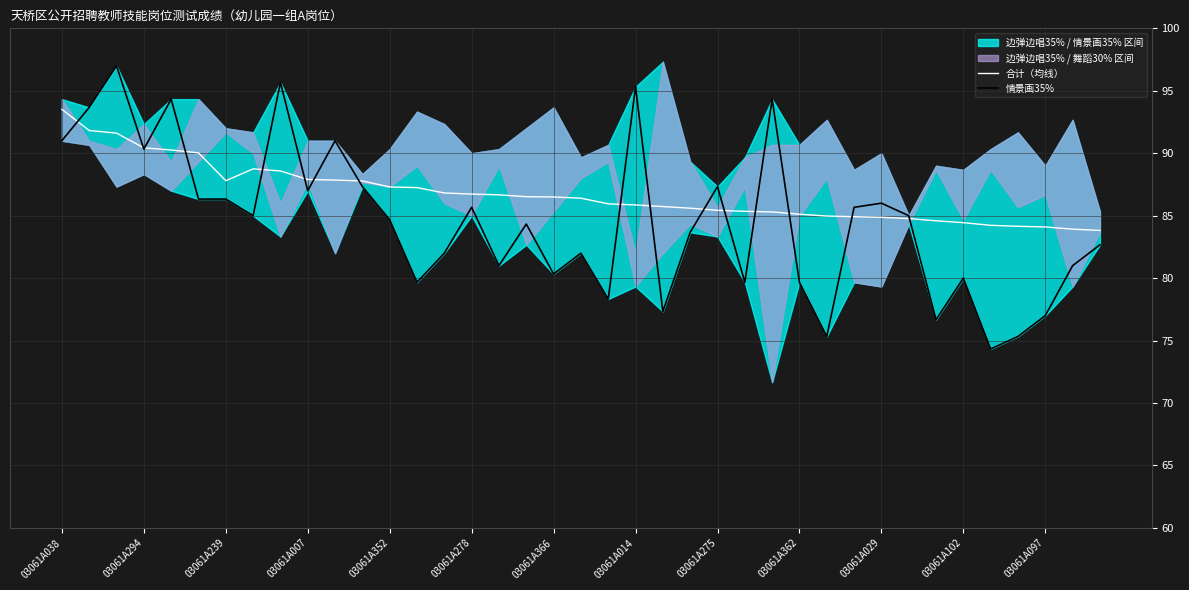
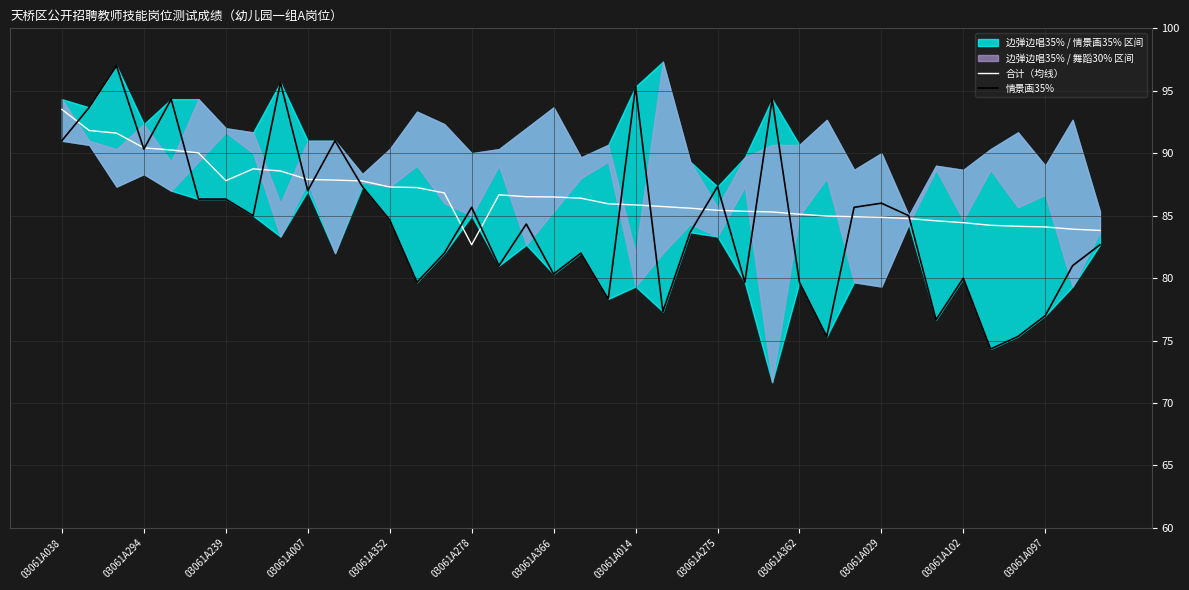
  {
    "合计（均线）": {
      "03061A038": 93.5,
      "03061A239": 87.8,
      "03061A007": 87.9,
      "03061A352": 87.3,
-     "03061A278": 86.7,
+     "03061A278": 82.7,
      "03061A366": 86.5,
      "03061A014": 85.9,
      "03061A275": 85.4,
      "03061A362": 85.1,
      "03061A029": 84.9,
      "03061A102": 84.4,
      "03061A097": 84.1
    },
    "情景画35%": {
      "03061A038": 91.0,
      "03061A239": 86.3,
      "03061A007": 87.0,
      "03061A352": 84.7,
      "03061A278": 85.7,
      "03061A366": 80.3,
      "03061A362": 79.7,
      "03061A029": 86.0,
      "03061A102": 80.0,
      "03061A097": 77.0
    }
  }
